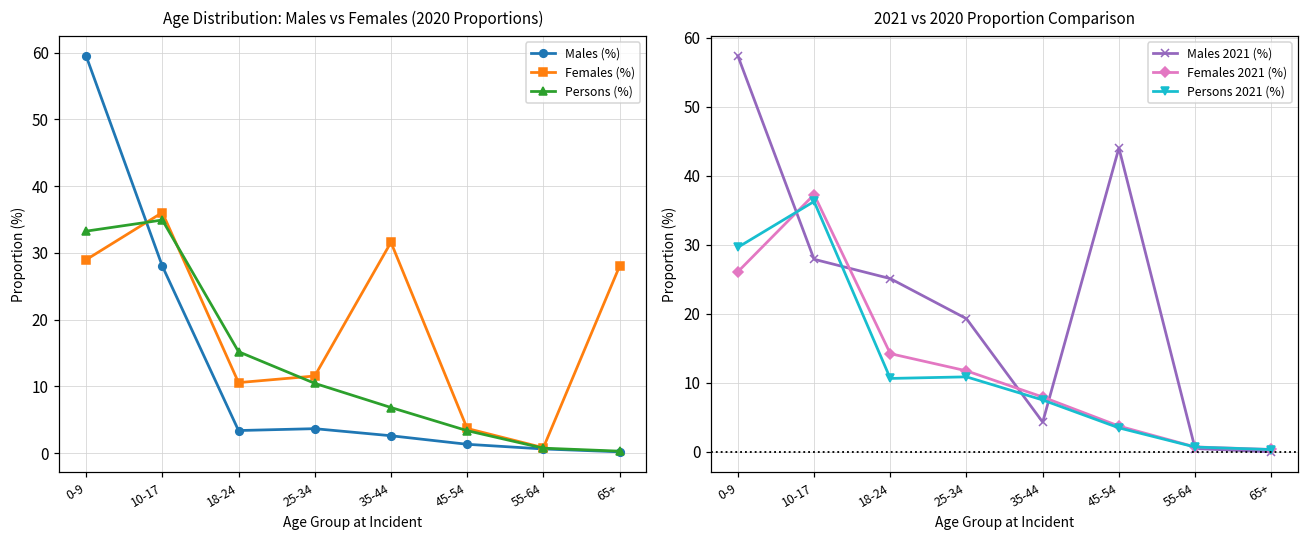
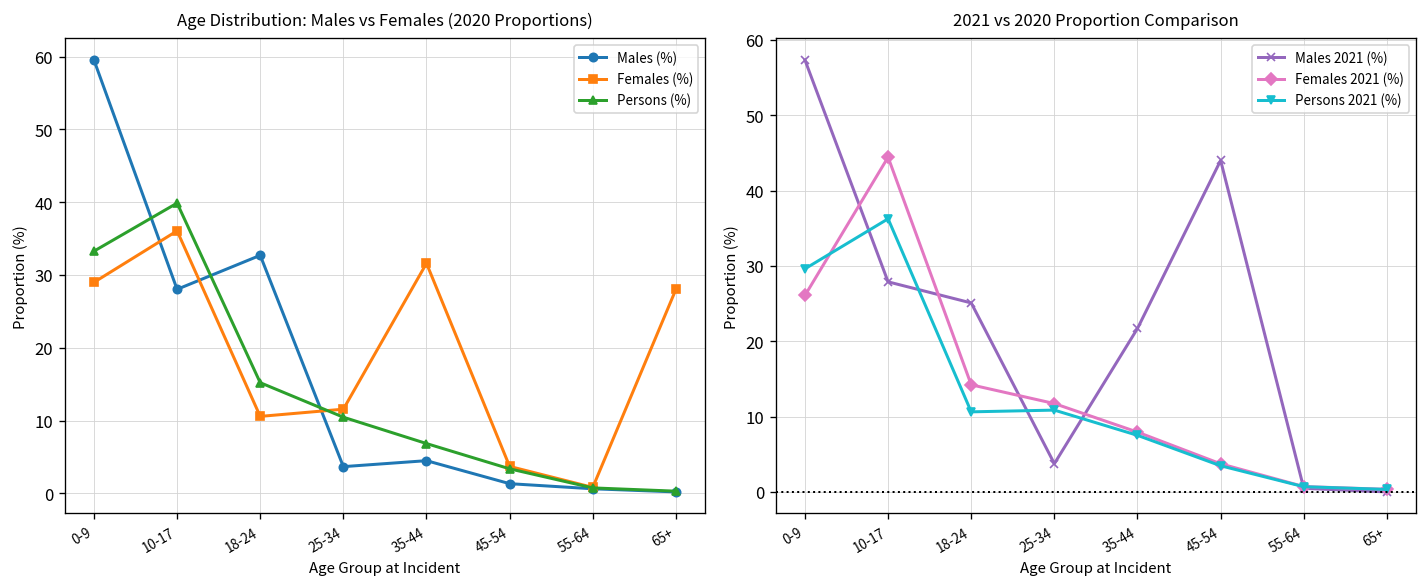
  {
    "Age Distribution: Males vs Females (2020 Proportions)": {
      "Males (%)": {
        "0-9": 60,
        "10-17": 28,
-       "18-24": 3,
+       "18-24": 33,
        "25-34": 4,
-       "35-44": 3,
+       "35-44": 5,
        "45-54": 1
      },
      "Females (%)": {
        "0-9": 29,
        "10-17": 36,
        "18-24": 11,
        "25-34": 12,
        "35-44": 32,
        "65+": 28
      },
      "Persons (%)": {
        "0-9": 33,
-       "10-17": 35,
+       "10-17": 40,
        "18-24": 15,
        "25-34": 10,
        "35-44": 7
      }
    },
    "2021 vs 2020 Proportion Comparison": {
      "Males 2021 (%)": {
        "0-9": 57,
        "10-17": 28,
        "18-24": 25,
-       "25-34": 19,
-       "35-44": 4,
+       "25-34": 4,
+       "35-44": 22,
        "45-54": 44
      },
      "Females 2021 (%)": {
        "0-9": 26,
-       "10-17": 37,
+       "10-17": 44,
        "18-24": 14,
        "25-34": 12,
        "35-44": 8
      },
      "Persons 2021 (%)": {
        "0-9": 30,
        "10-17": 36,
        "18-24": 11,
        "25-34": 11,
        "35-44": 8
      }
    }
  }
